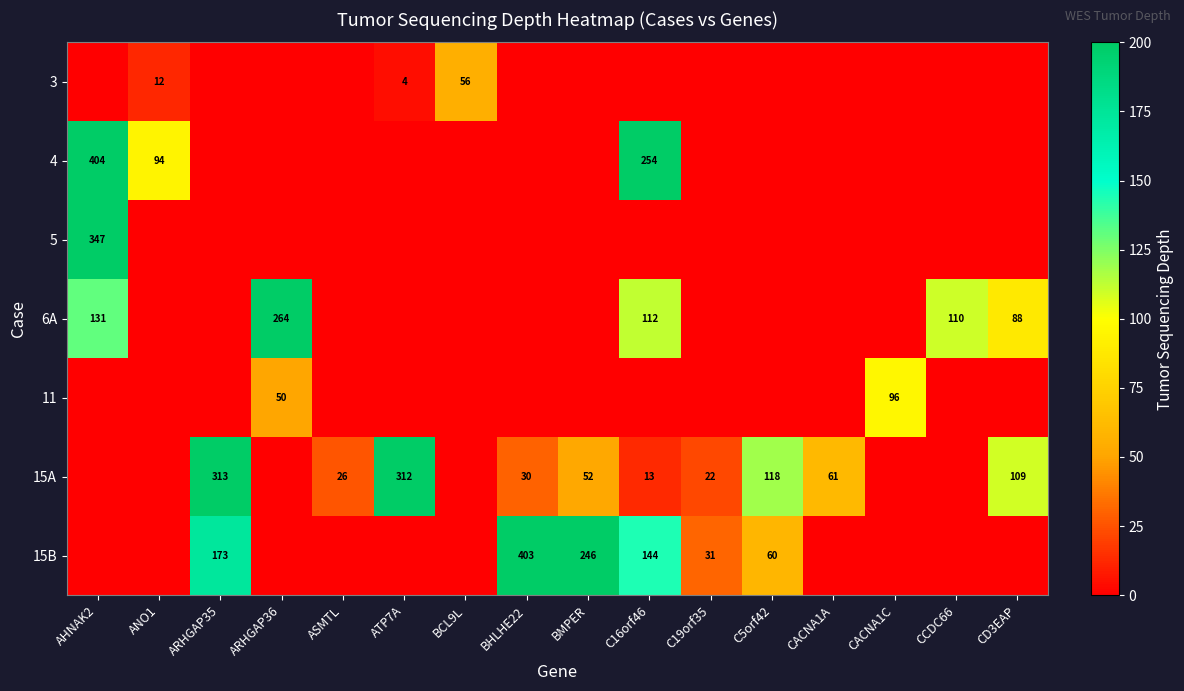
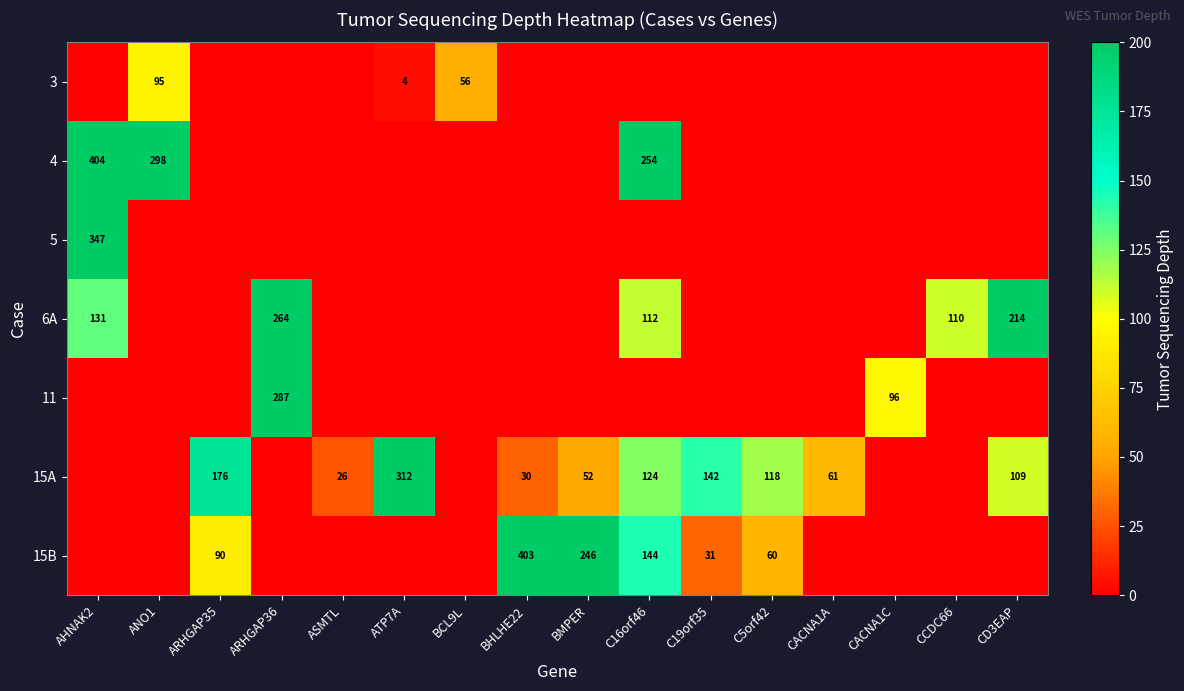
  {
    "3": {
-     "ANO1": 12,
+     "ANO1": 95,
      "ATP7A": 4,
      "BCL9L": 56
    },
    "4": {
      "AHNAK2": 404,
-     "ANO1": 94,
+     "ANO1": 298,
      "C16orf46": 254
    },
    "5": {
      "AHNAK2": 347
    },
    "6A": {
      "AHNAK2": 131,
      "ARHGAP36": 264,
      "C16orf46": 112,
      "CCDC66": 110,
-     "CD3EAP": 88
+     "CD3EAP": 214
    },
    "11": {
-     "ARHGAP36": 50,
+     "ARHGAP36": 287,
      "CACNA1C": 96
    },
    "15A": {
-     "ARHGAP35": 313,
+     "ARHGAP35": 176,
      "ASMTL": 26,
      "ATP7A": 312,
      "BHLHE22": 30,
      "BMPER": 52,
-     "C16orf46": 13,
-     "C19orf35": 22,
+     "C16orf46": 124,
+     "C19orf35": 142,
      "C5orf42": 118,
      "CACNA1A": 61,
      "CD3EAP": 109
    },
    "15B": {
-     "ARHGAP35": 173,
+     "ARHGAP35": 90,
      "BHLHE22": 403,
      "BMPER": 246,
      "C16orf46": 144,
      "C19orf35": 31,
      "C5orf42": 60
    }
  }
